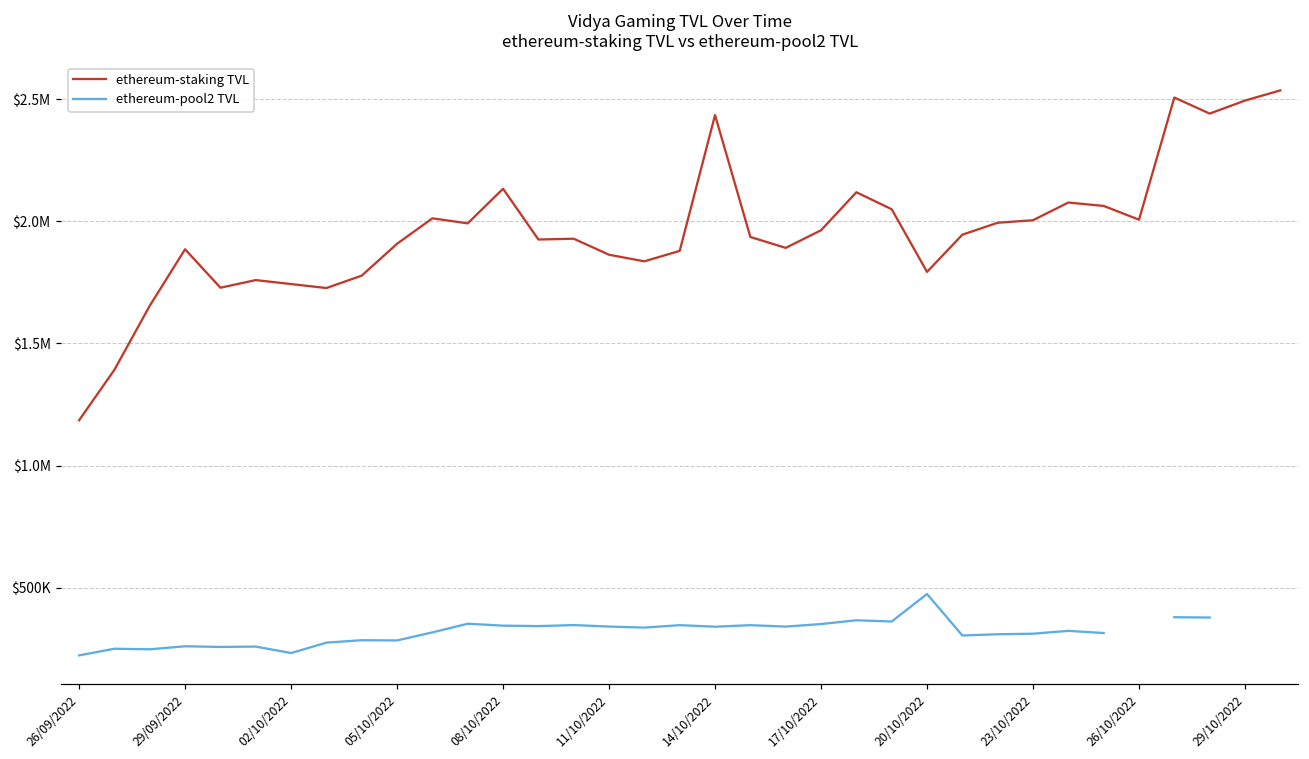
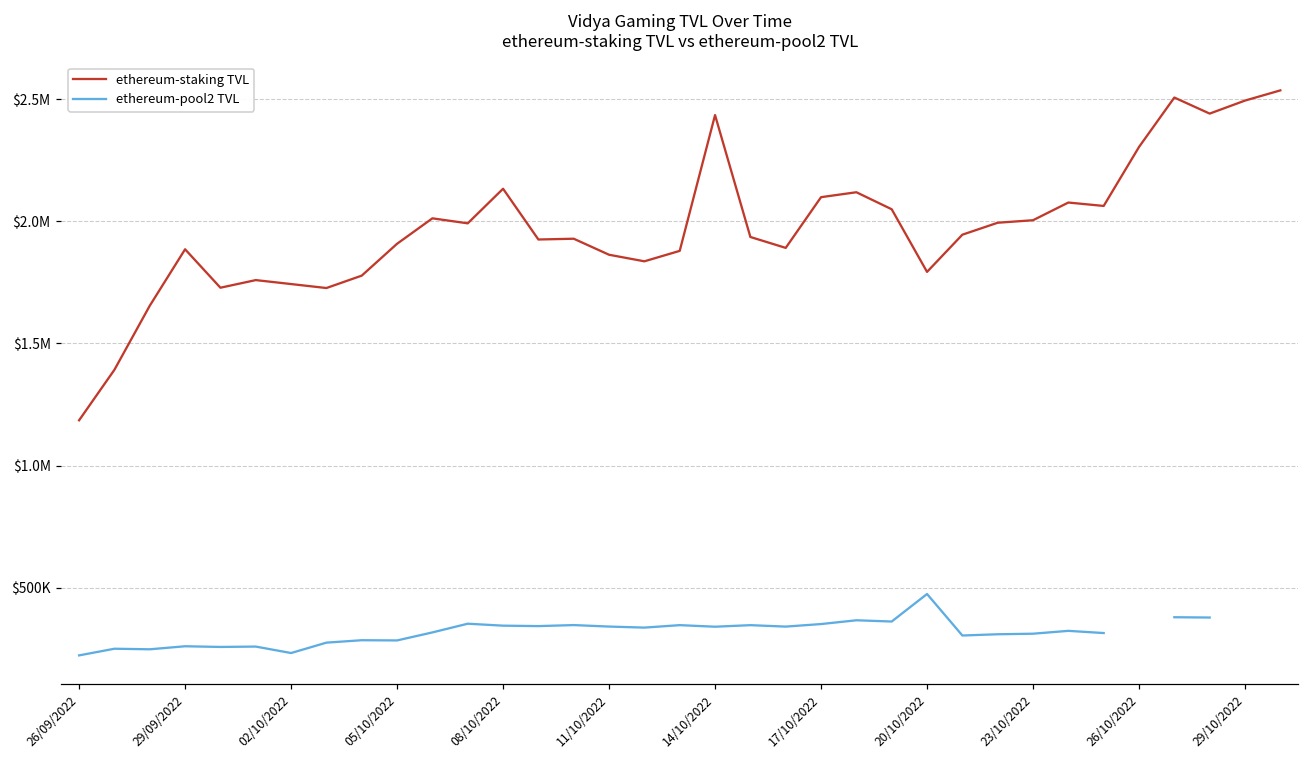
  {
    "ethereum-staking TVL": {
      "26/09/2022": "$1190000",
      "29/09/2022": "$1890000",
      "02/10/2022": "$1740000",
      "05/10/2022": "$1910000",
      "08/10/2022": "$2130000",
      "11/10/2022": "$1860000",
      "14/10/2022": "$2440000",
-     "17/10/2022": "$1960000",
+     "17/10/2022": "$2100000",
      "20/10/2022": "$1790000",
      "23/10/2022": "$2000000",
-     "26/10/2022": "$2010000",
+     "26/10/2022": "$2300000",
      "29/10/2022": "$2490000"
    },
    "ethereum-pool2 TVL": {
      "26/09/2022": "$220000",
      "29/09/2022": "$260000",
      "02/10/2022": "$230000",
      "05/10/2022": "$280000",
      "08/10/2022": "$340000",
      "11/10/2022": "$340000",
      "14/10/2022": "$340000",
      "17/10/2022": "$350000",
      "20/10/2022": "$470000",
      "23/10/2022": "$310000"
    }
  }
